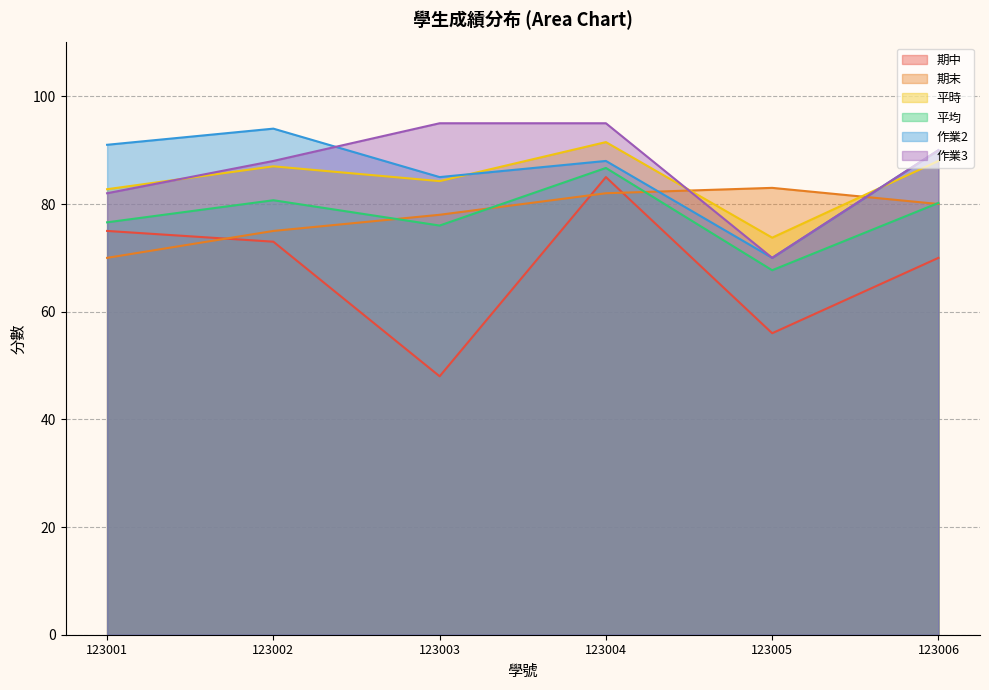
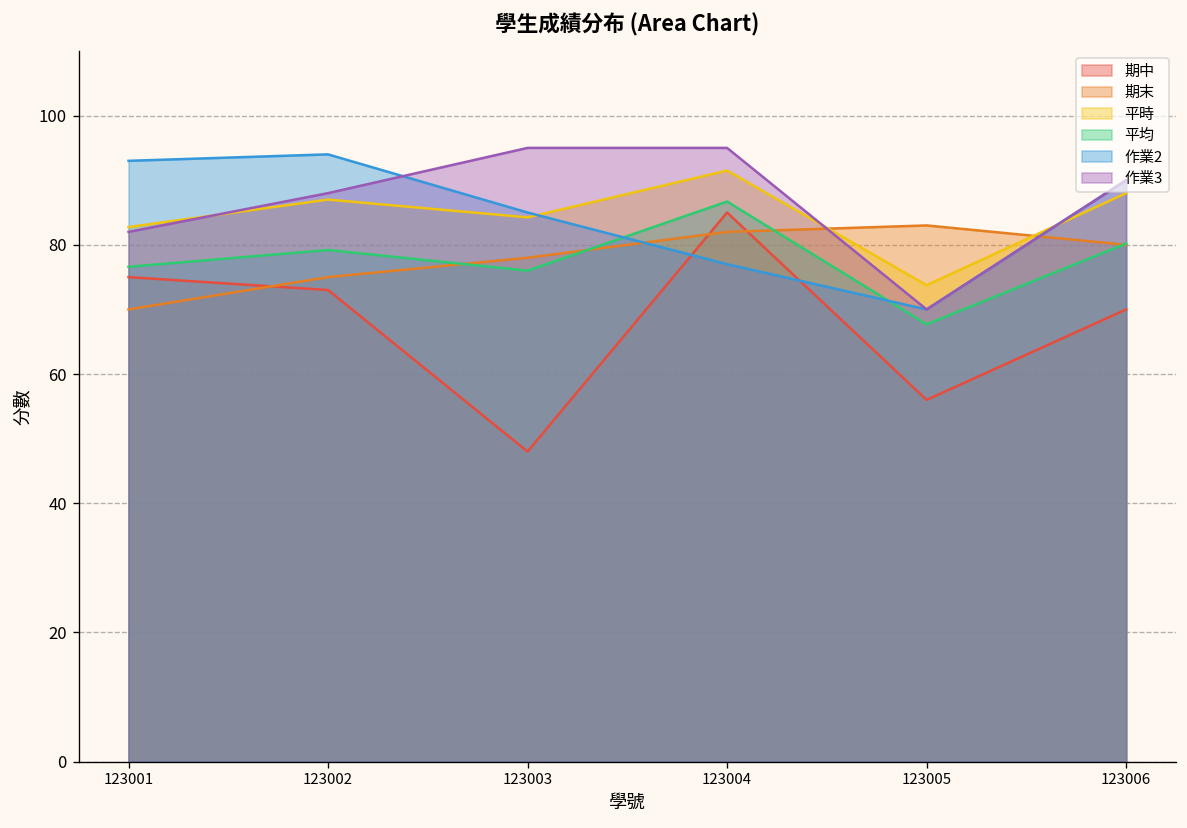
  {
    "平均": {
      "123001": 77,
-     "123002": 81,
+     "123002": 79,
      "123003": 76,
      "123004": 87,
      "123005": 68
    },
    "作業2": {
-     "123001": 91,
+     "123001": 93,
      "123002": 94,
      "123003": 85,
-     "123004": 88
+     "123004": 77
    },
    "作業3": {
      "123001": 82,
      "123002": 88,
      "123003": 95,
      "123004": 95
    }
  }
